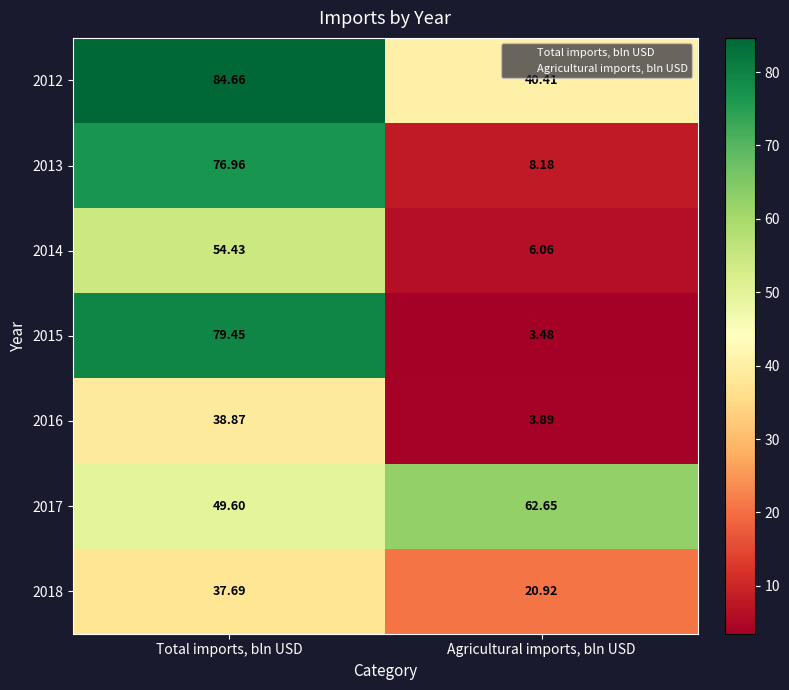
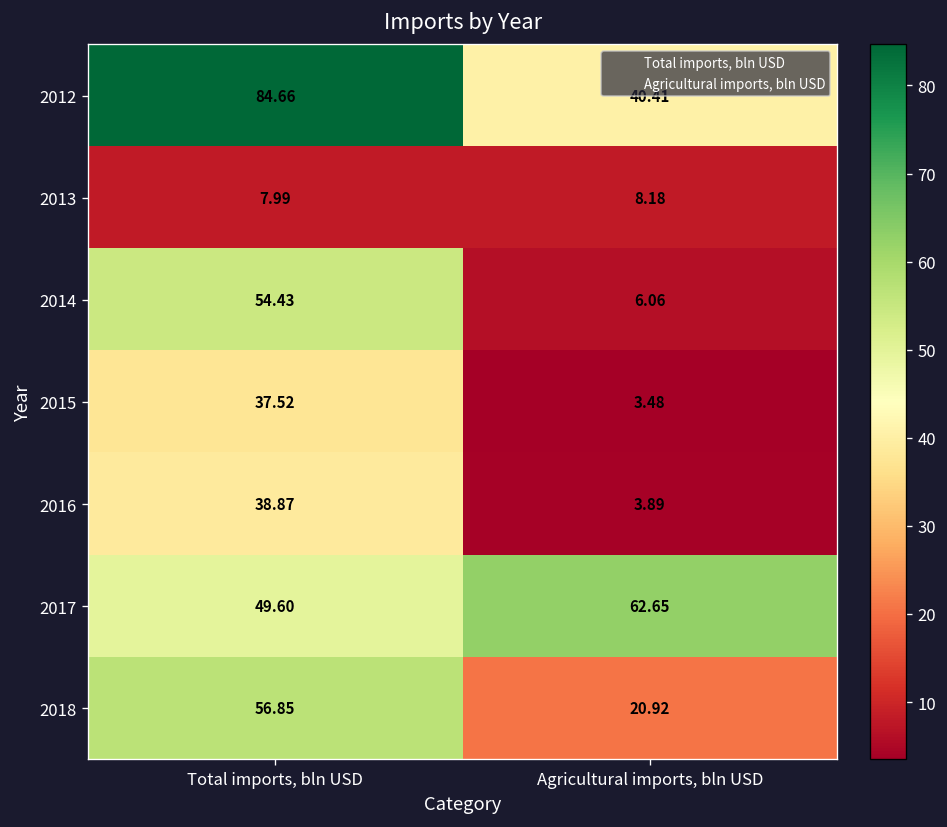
  {
    "2012": {
      "Total imports, bln USD": 84.66
    },
    "2013": {
-     "Total imports, bln USD": 76.96,
+     "Total imports, bln USD": 7.99,
      "Agricultural imports, bln USD": 8.18
    },
    "2014": {
      "Total imports, bln USD": 54.43,
      "Agricultural imports, bln USD": 6.06
    },
    "2015": {
-     "Total imports, bln USD": 79.45,
+     "Total imports, bln USD": 37.52,
      "Agricultural imports, bln USD": 3.48
    },
    "2016": {
      "Total imports, bln USD": 38.87,
      "Agricultural imports, bln USD": 3.89
    },
    "2017": {
      "Total imports, bln USD": 49.60,
      "Agricultural imports, bln USD": 62.65
    },
    "2018": {
-     "Total imports, bln USD": 37.69,
+     "Total imports, bln USD": 56.85,
      "Agricultural imports, bln USD": 20.92
    }
  }
